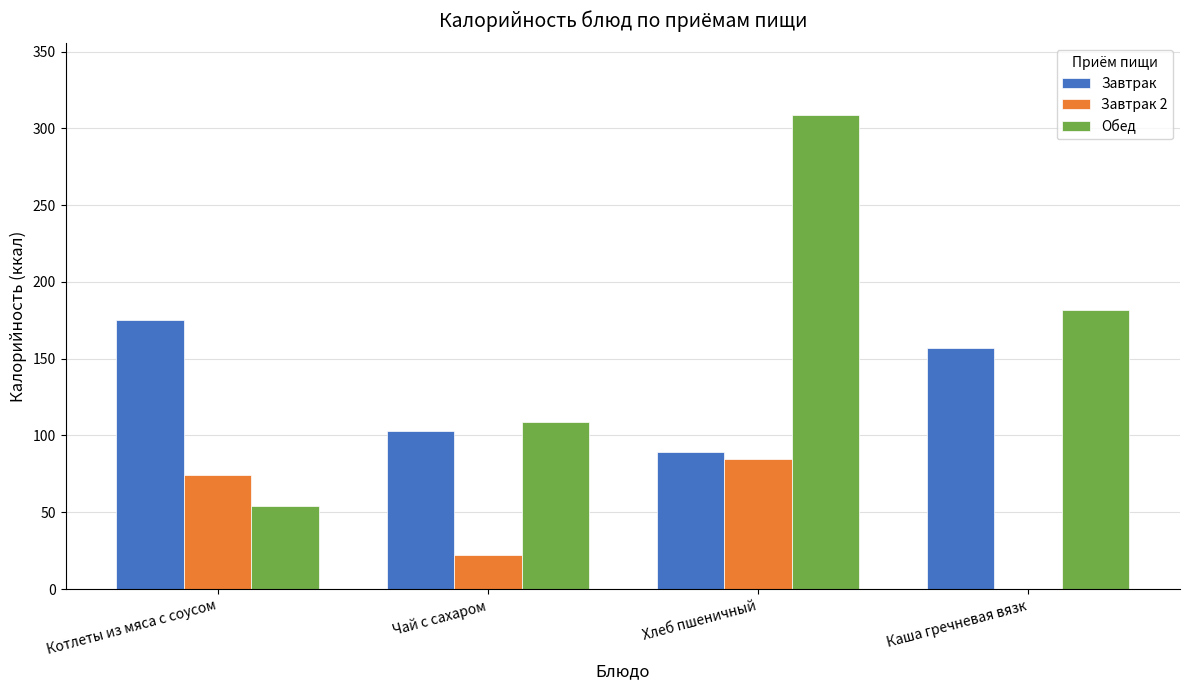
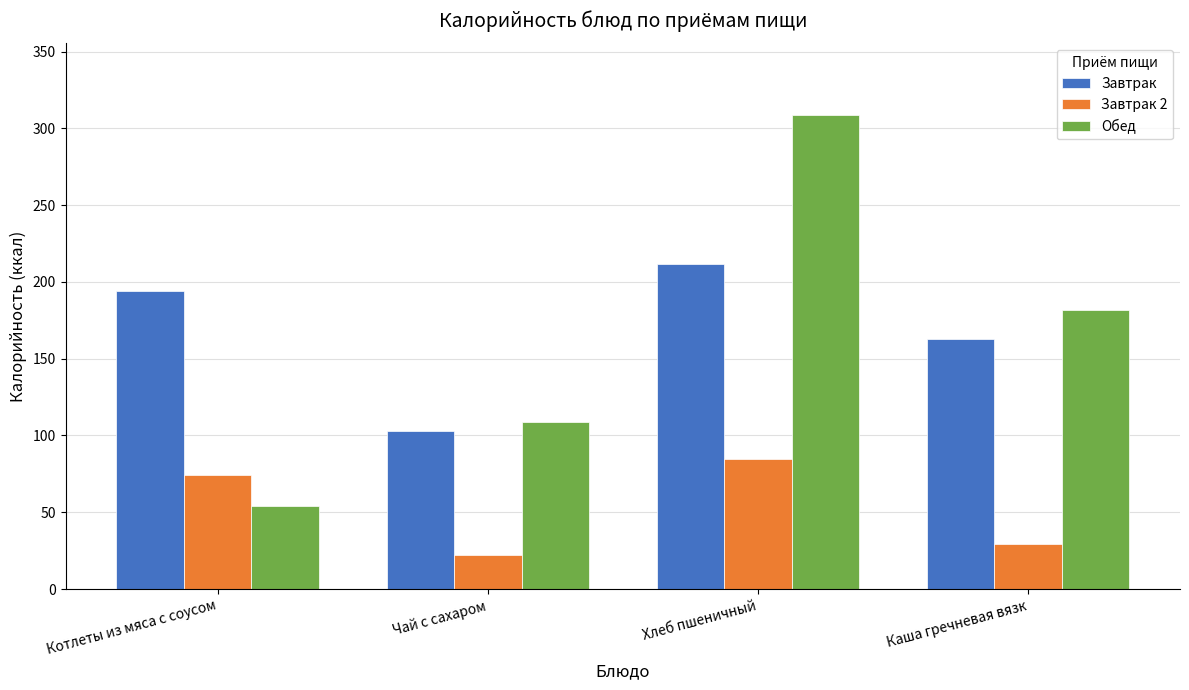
  {
    "Завтрак": {
-     "Котлеты из мяса с соусом": 175,
+     "Котлеты из мяса с соусом": 194,
      "Чай с сахаром": 103,
-     "Хлеб пшеничный": 89,
-     "Каша гречневая вязк": 157
+     "Хлеб пшеничный": 212,
+     "Каша гречневая вязк": 163
    },
    "Завтрак 2": {
      "Котлеты из мяса с соусом": 74,
      "Чай с сахаром": 22,
      "Хлеб пшеничный": 85,
-     "Каша гречневая вязк": 0
+     "Каша гречневая вязк": 29
    },
    "Обед": {
      "Котлеты из мяса с соусом": 54,
      "Чай с сахаром": 109,
      "Хлеб пшеничный": 309,
      "Каша гречневая вязк": 182
    }
  }
